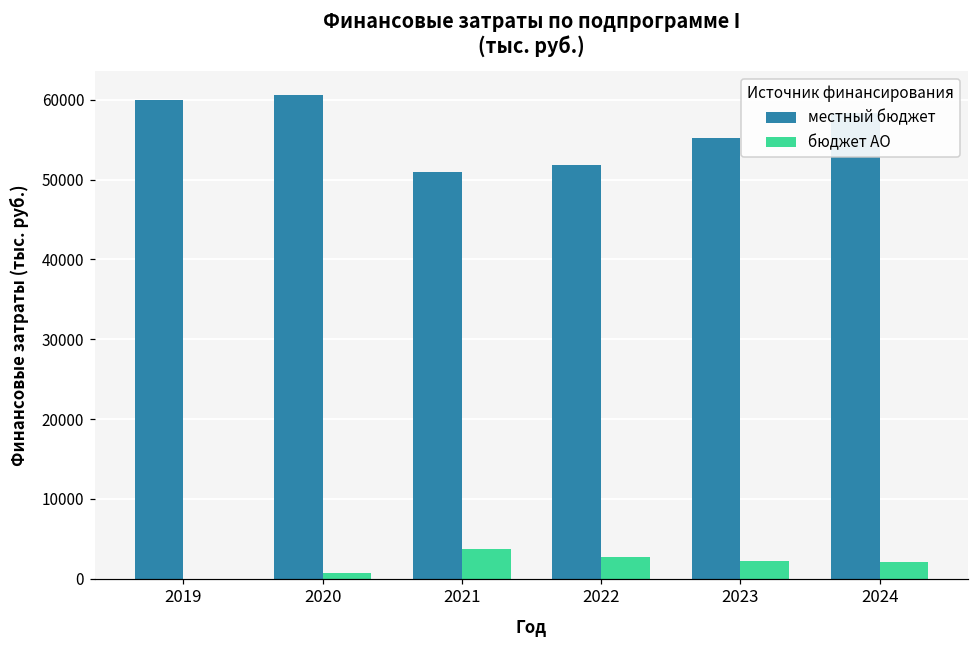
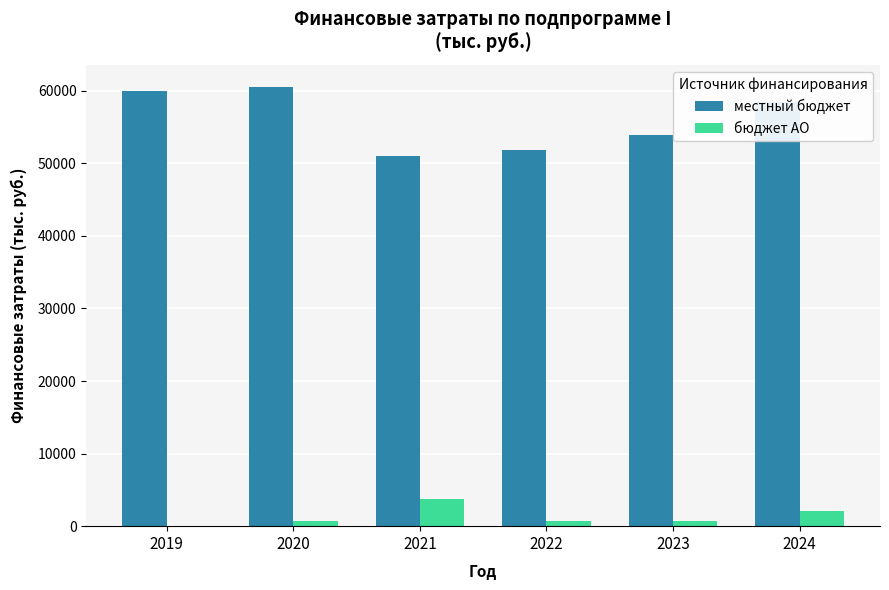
  {
    "местный бюджет": {
      "2019": 60000,
      "2020": 61000,
      "2021": 51000,
      "2022": 52000,
-     "2023": 55000
+     "2023": 54000
    },
    "бюджет АО": {
      "2019": 0,
      "2020": 1000,
      "2021": 4000,
-     "2022": 3000,
-     "2023": 2000,
+     "2022": 1000,
+     "2023": 1000,
      "2024": 2000
    }
  }
